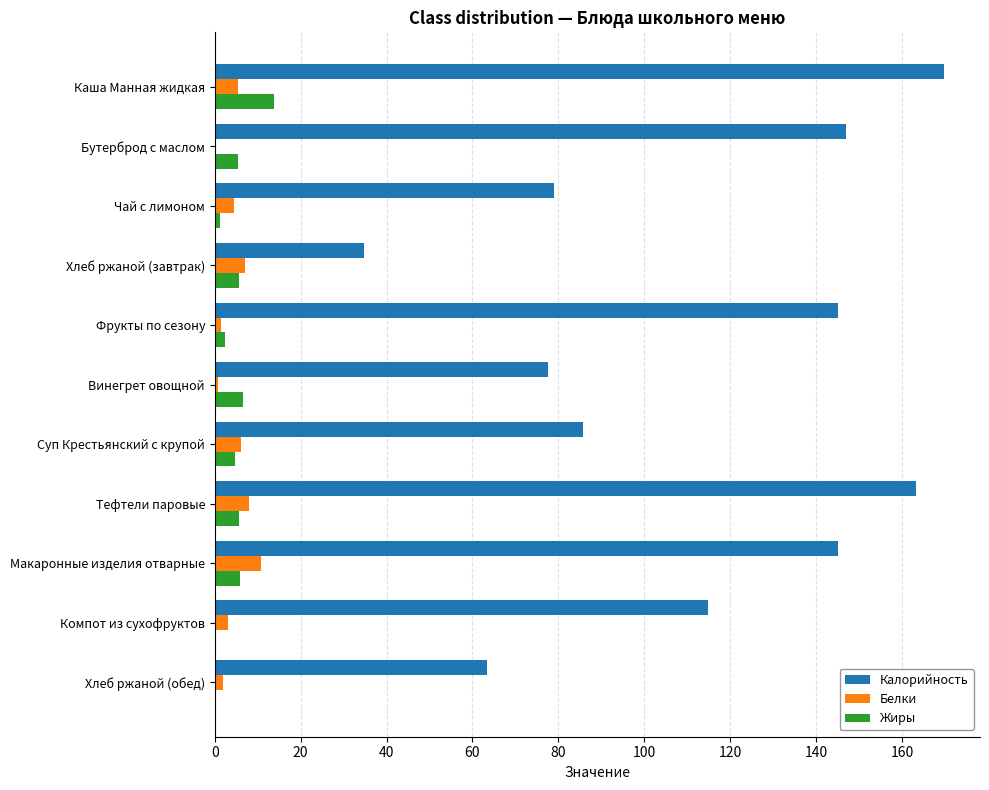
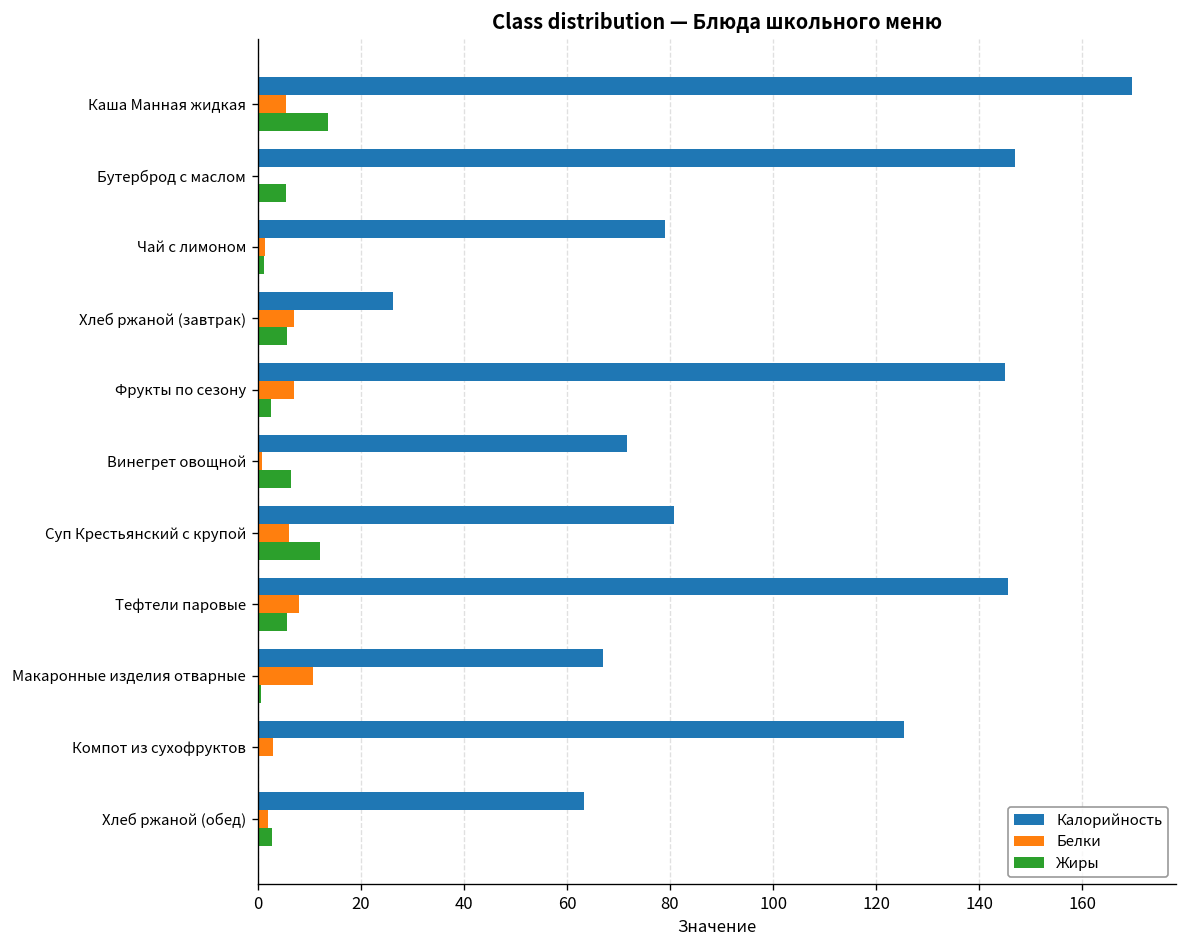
  {
    "Калорийность": {
      "Каша Манная жидкая": 170,
      "Бутерброд с маслом": 147,
      "Чай с лимоном": 79,
-     "Хлеб ржаной (завтрак)": 35,
+     "Хлеб ржаной (завтрак)": 26,
      "Фрукты по сезону": 145,
-     "Винегрет овощной": 78,
-     "Суп Крестьянский с крупой": 86,
-     "Тефтели паровые": 163,
-     "Макаронные изделия отварные": 145,
-     "Компот из сухофруктов": 115,
+     "Винегрет овощной": 72,
+     "Суп Крестьянский с крупой": 81,
+     "Тефтели паровые": 146,
+     "Макаронные изделия отварные": 67,
+     "Компот из сухофруктов": 125,
      "Хлеб ржаной (обед)": 63
    },
    "Белки": {
      "Каша Манная жидкая": 5,
      "Бутерброд с маслом": 0,
-     "Чай с лимоном": 4,
+     "Чай с лимоном": 2,
      "Хлеб ржаной (завтрак)": 7,
-     "Фрукты по сезону": 2,
+     "Фрукты по сезону": 7,
      "Винегрет овощной": 1,
      "Суп Крестьянский с крупой": 6,
      "Тефтели паровые": 8,
      "Макаронные изделия отварные": 11,
      "Компот из сухофруктов": 3,
      "Хлеб ржаной (обед)": 2
    },
    "Жиры": {
      "Каша Манная жидкая": 14,
      "Бутерброд с маслом": 6,
      "Чай с лимоном": 1,
      "Хлеб ржаной (завтрак)": 6,
      "Фрукты по сезону": 3,
      "Винегрет овощной": 7,
-     "Суп Крестьянский с крупой": 5,
+     "Суп Крестьянский с крупой": 12,
      "Тефтели паровые": 6,
-     "Макаронные изделия отварные": 6,
+     "Макаронные изделия отварные": 1,
      "Компот из сухофруктов": 0,
-     "Хлеб ржаной (обед)": 0
+     "Хлеб ржаной (обед)": 3
    }
  }
